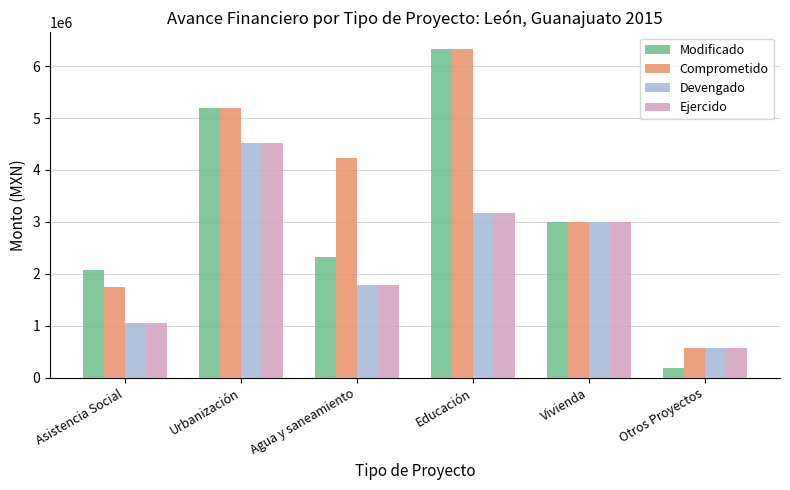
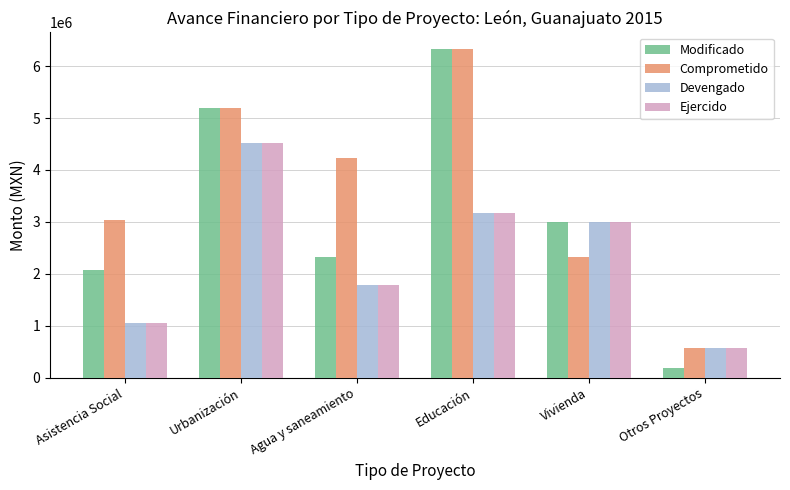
  {
    "Modificado": {
      "Asistencia Social": 2100000,
      "Urbanización": 5200000,
      "Agua y saneamiento": 2300000,
      "Educación": 6300000,
      "Vivienda": 3000000,
      "Otros Proyectos": 200000
    },
    "Comprometido": {
-     "Asistencia Social": 1700000,
+     "Asistencia Social": 3000000,
      "Urbanización": 5200000,
      "Agua y saneamiento": 4200000,
      "Educación": 6300000,
-     "Vivienda": 3000000,
+     "Vivienda": 2300000,
      "Otros Proyectos": 600000
    }
  }
